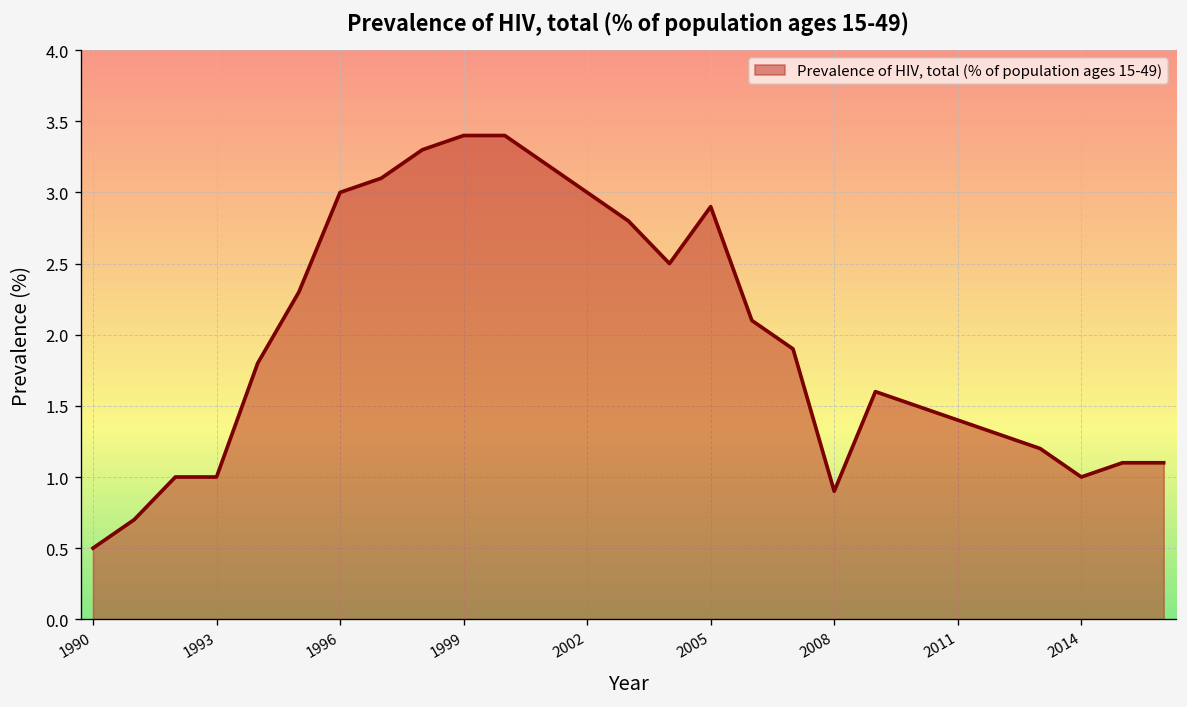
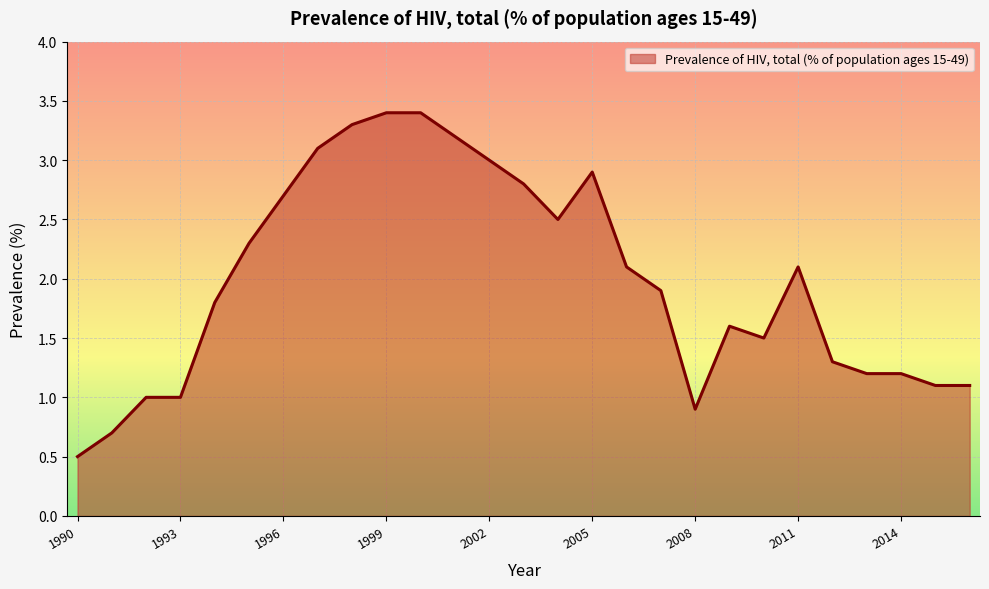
  {
    "1990": 0.5,
    "1993": 1.0,
-   "1996": 3.0,
+   "1996": 2.7,
    "1999": 3.4,
    "2002": 3.0,
    "2005": 2.9,
    "2008": 0.9,
-   "2011": 1.4,
-   "2014": 1.0
+   "2011": 2.1,
+   "2014": 1.2
  }
